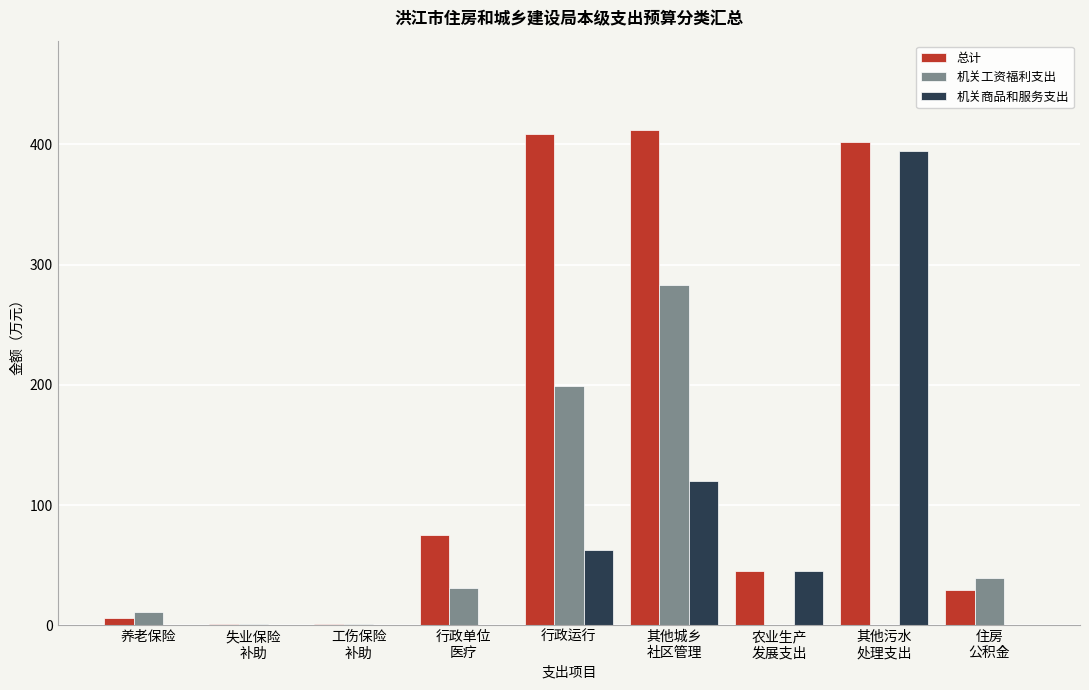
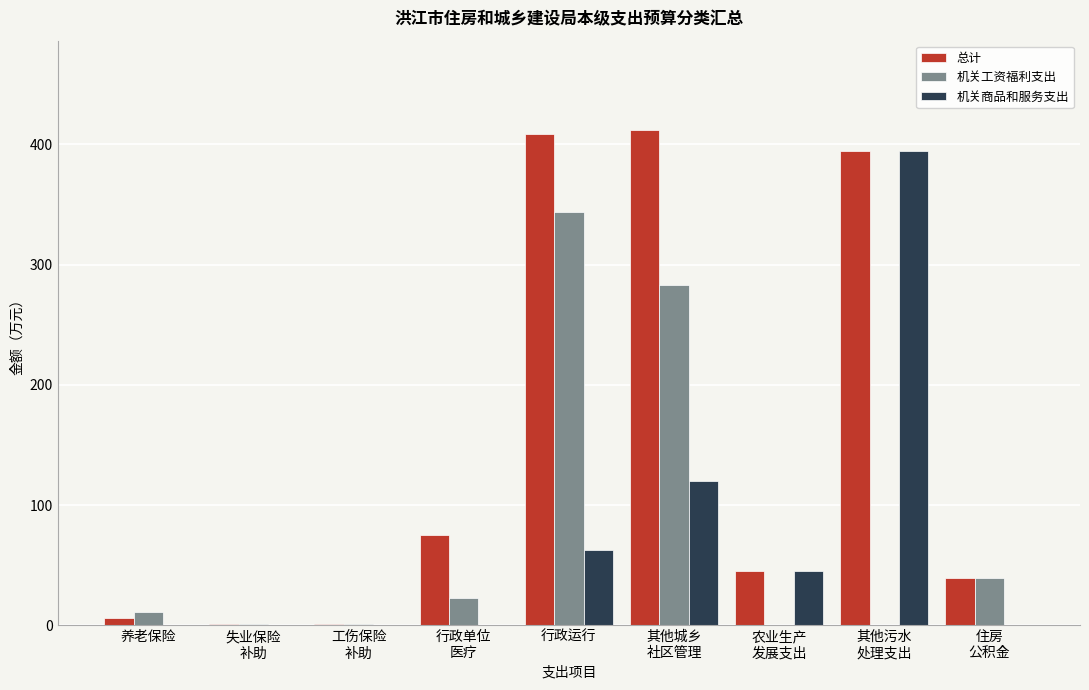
  {
    "总计": {
      "养老保险": 6,
      "行政单位 医疗": 76,
      "行政运行": 409,
      "其他城乡 社区管理": 412,
      "农业生产 发展支出": 45,
-     "其他污水 处理支出": 402,
-     "住房 公积金": 29
+     "其他污水 处理支出": 394,
+     "住房 公积金": 40
    },
    "机关工资福利支出": {
      "养老保险": 11,
-     "行政单位 医疗": 31,
-     "行政运行": 199,
+     "行政单位 医疗": 23,
+     "行政运行": 344,
      "其他城乡 社区管理": 283,
      "农业生产 发展支出": 0,
      "其他污水 处理支出": 0,
      "住房 公积金": 40
    },
    "机关商品和服务支出": {
      "养老保险": 0,
      "失业保险 补助": 0,
      "工伤保险 补助": 0,
      "行政单位 医疗": 0,
      "行政运行": 63,
      "其他城乡 社区管理": 120,
      "农业生产 发展支出": 45,
      "其他污水 处理支出": 394,
      "住房 公积金": 0
    }
  }
